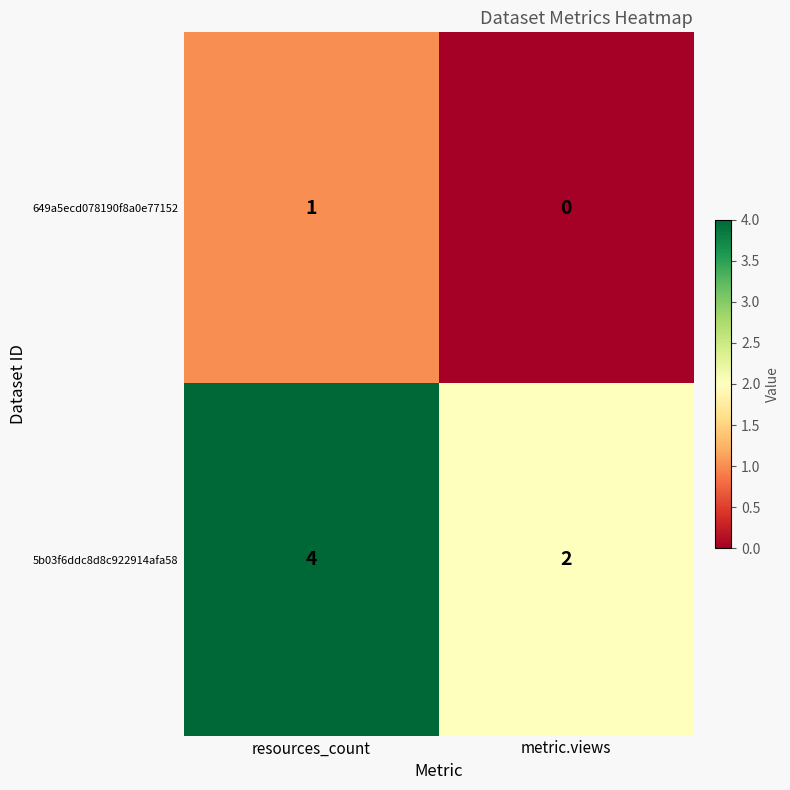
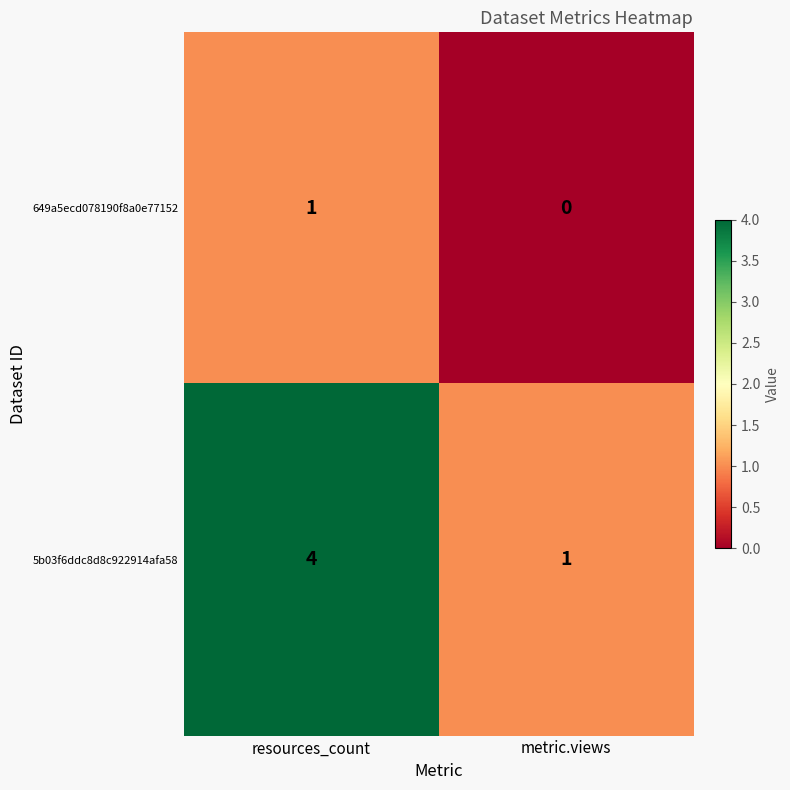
  {
    "649a5ecd078190f8a0e77152": {
      "resources_count": 1,
      "metric.views": 0
    },
    "5b03f6ddc8d8c922914afa58": {
      "resources_count": 4,
-     "metric.views": 2
+     "metric.views": 1
    }
  }
